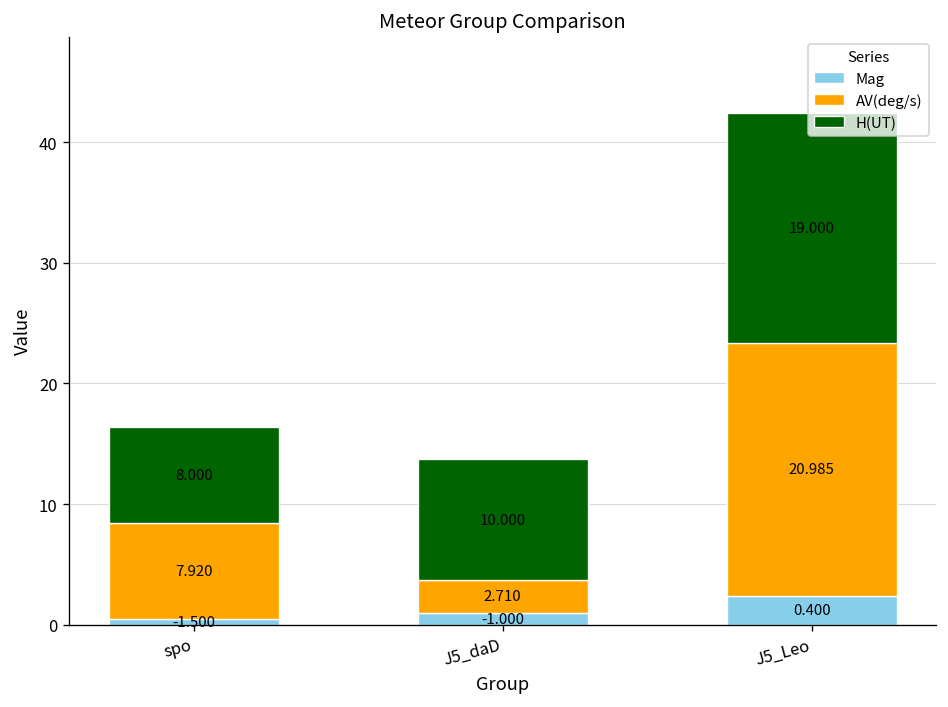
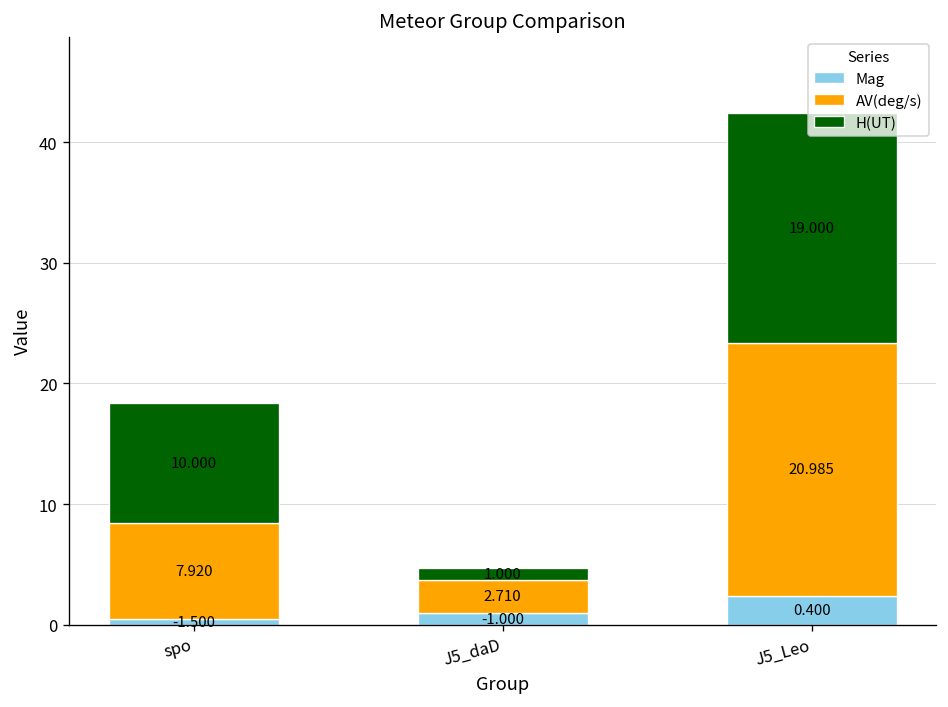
  {
    "AV(deg/s)": {
      "spo": 7.920,
      "J5_daD": 2.710,
      "J5_Leo": 20.985
    },
    "H(UT)": {
-     "spo": 8.000,
-     "J5_daD": 10.000
+     "spo": 10.000,
+     "J5_daD": 1.000
    }
  }
